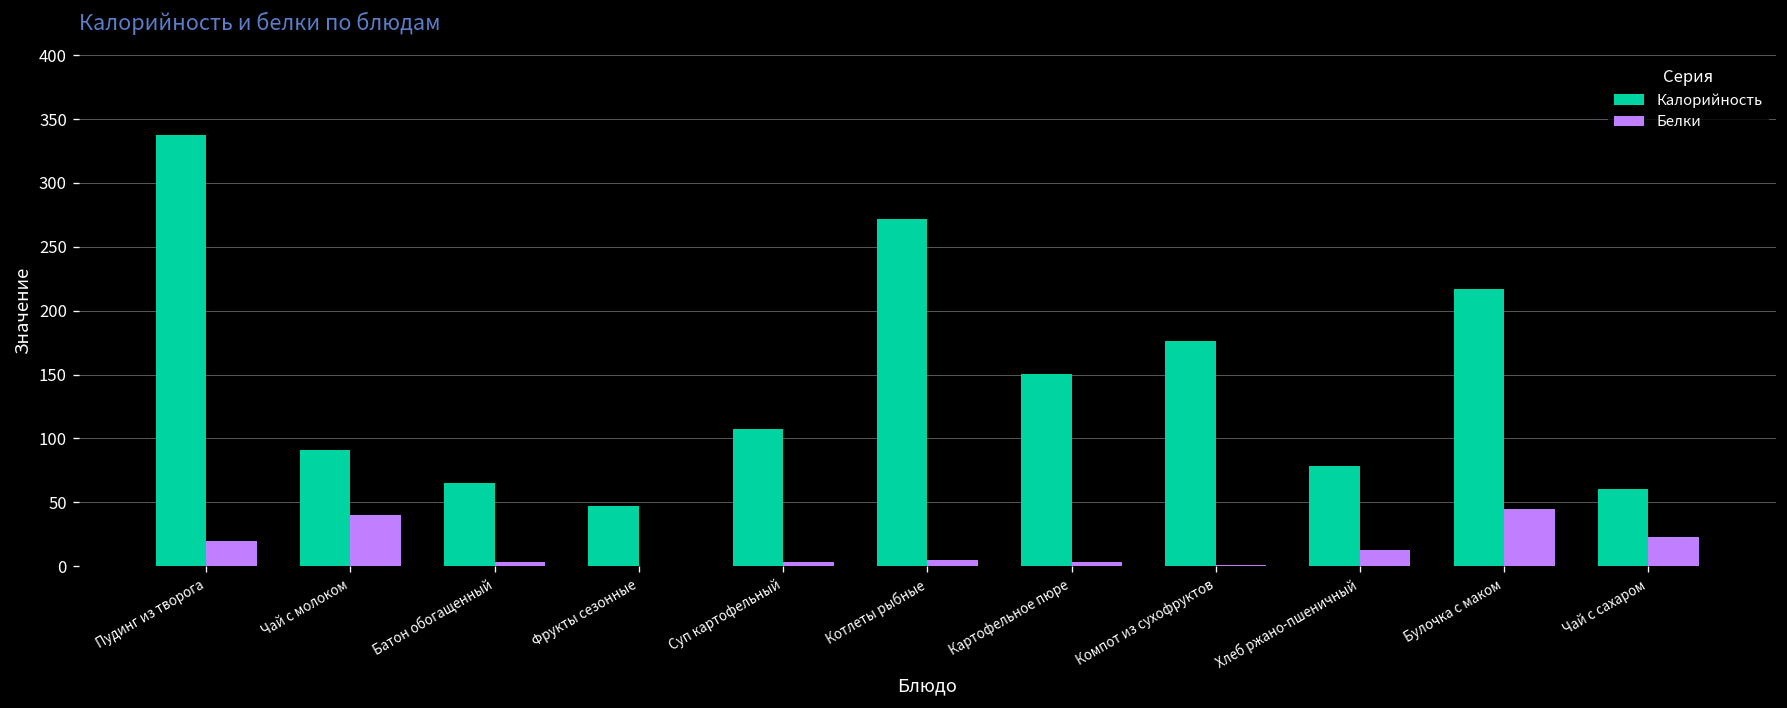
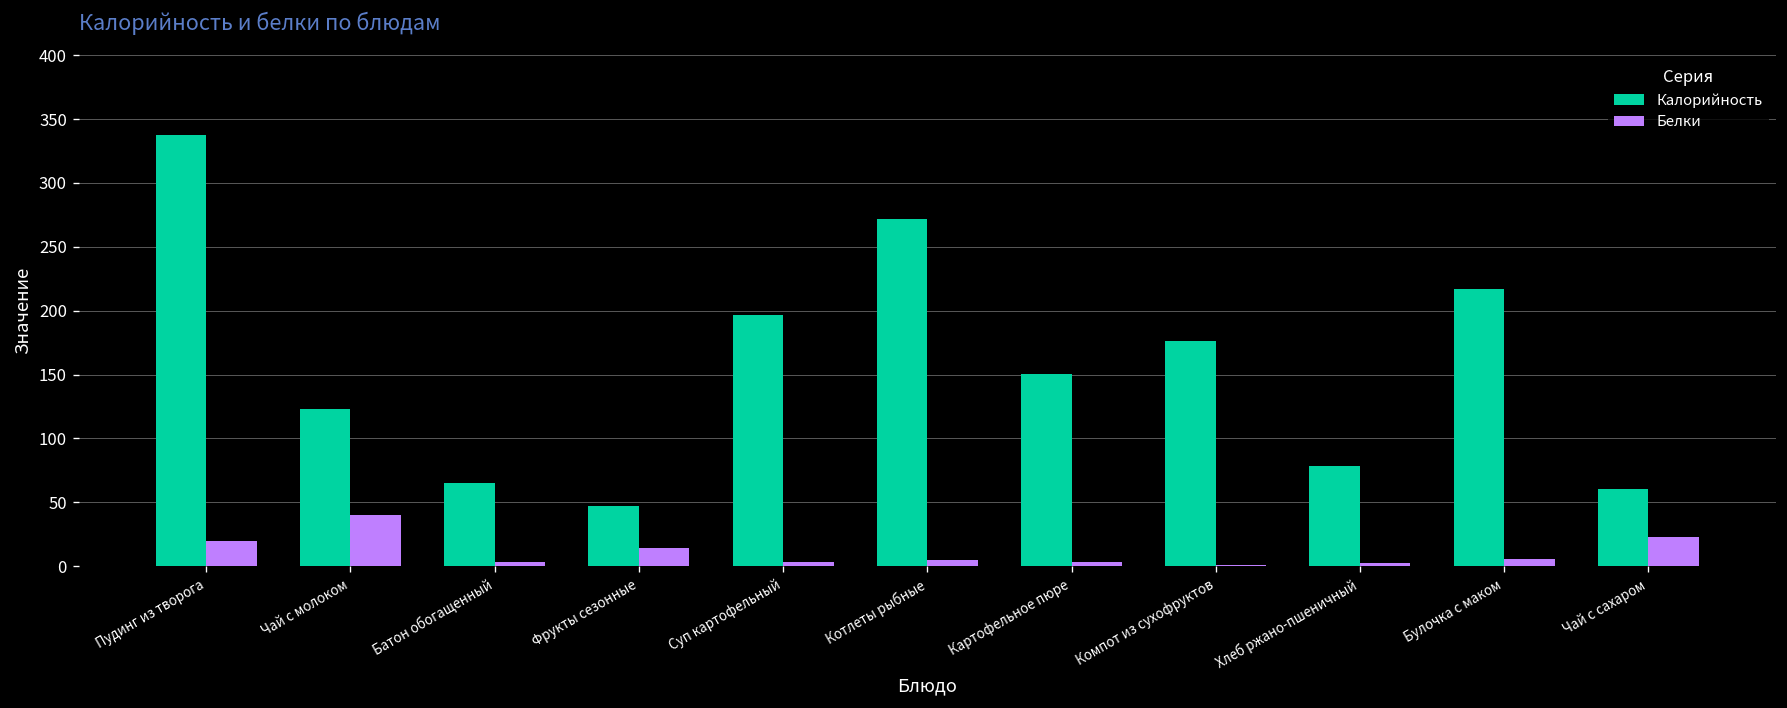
  {
    "Калорийность": {
      "Пудинг из творога": 338,
-     "Чай с молоком": 91,
+     "Чай с молоком": 123,
      "Батон обогащенный": 65,
      "Фрукты сезонные": 47,
-     "Суп картофельный": 107,
+     "Суп картофельный": 197,
      "Котлеты рыбные": 272,
      "Картофельное пюре": 151,
      "Компот из сухофруктов": 176,
      "Хлеб ржано-пшеничный": 78,
      "Булочка с маком": 217,
      "Чай с сахаром": 60
    },
    "Белки": {
      "Пудинг из творога": 20,
      "Чай с молоком": 40,
      "Батон обогащенный": 3,
-     "Фрукты сезонные": 0,
+     "Фрукты сезонные": 15,
      "Суп картофельный": 3,
      "Котлеты рыбные": 5,
      "Картофельное пюре": 3,
-     "Хлеб ржано-пшеничный": 13,
-     "Булочка с маком": 45,
+     "Хлеб ржано-пшеничный": 3,
+     "Булочка с маком": 6,
      "Чай с сахаром": 23
    }
  }
